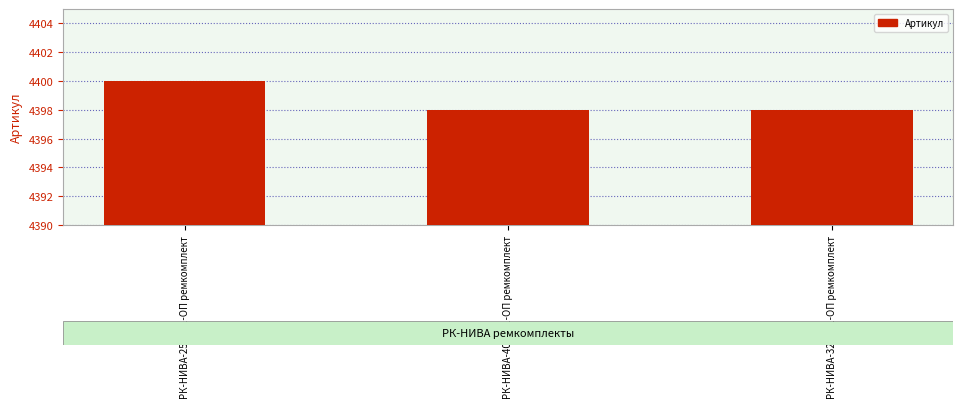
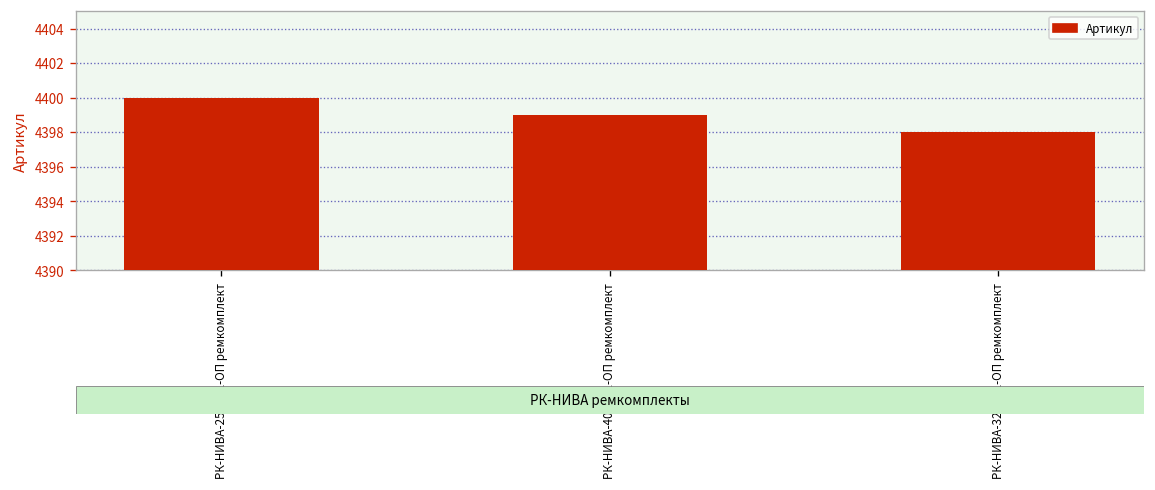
  {
    "РК-НИВА-25.25/1-ОП ремкомплект": 4400,
-   "РК-НИВА-40.25/1-ОП ремкомплект": 4398,
+   "РК-НИВА-40.25/1-ОП ремкомплект": 4399,
    "РК-НИВА-32.32/1-ОП ремкомплект": 4398
  }
